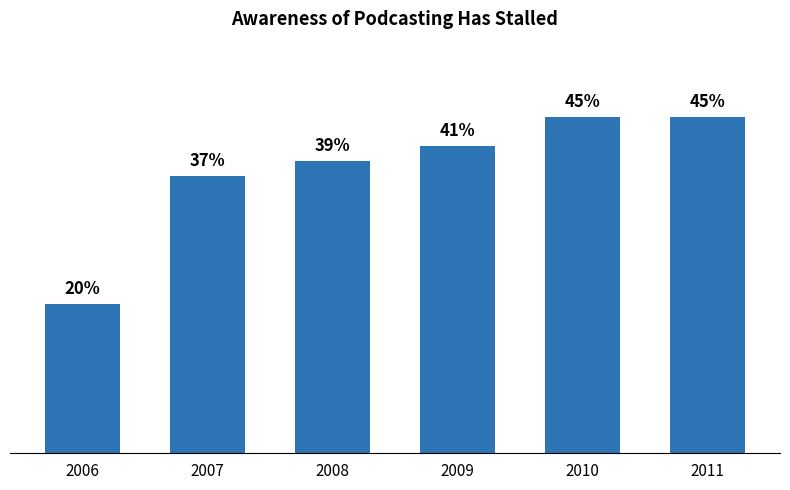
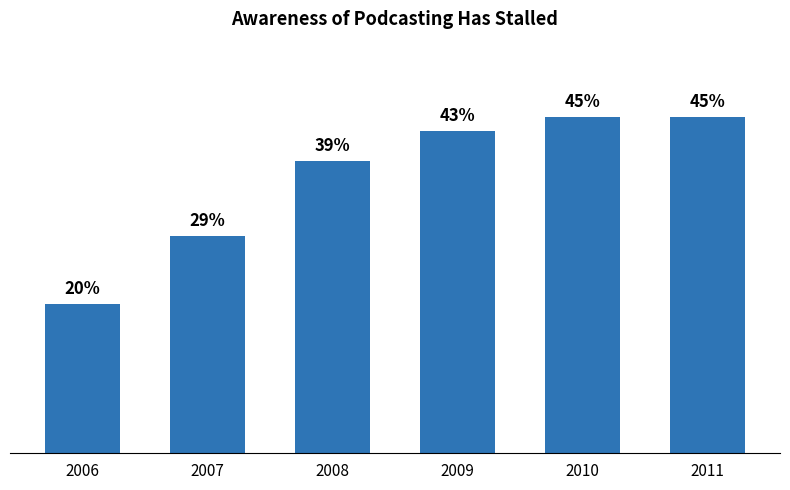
  {
    "2006": "20%",
-   "2007": "37%",
+   "2007": "29%",
    "2008": "39%",
-   "2009": "41%",
+   "2009": "43%",
    "2010": "45%",
    "2011": "45%"
  }
